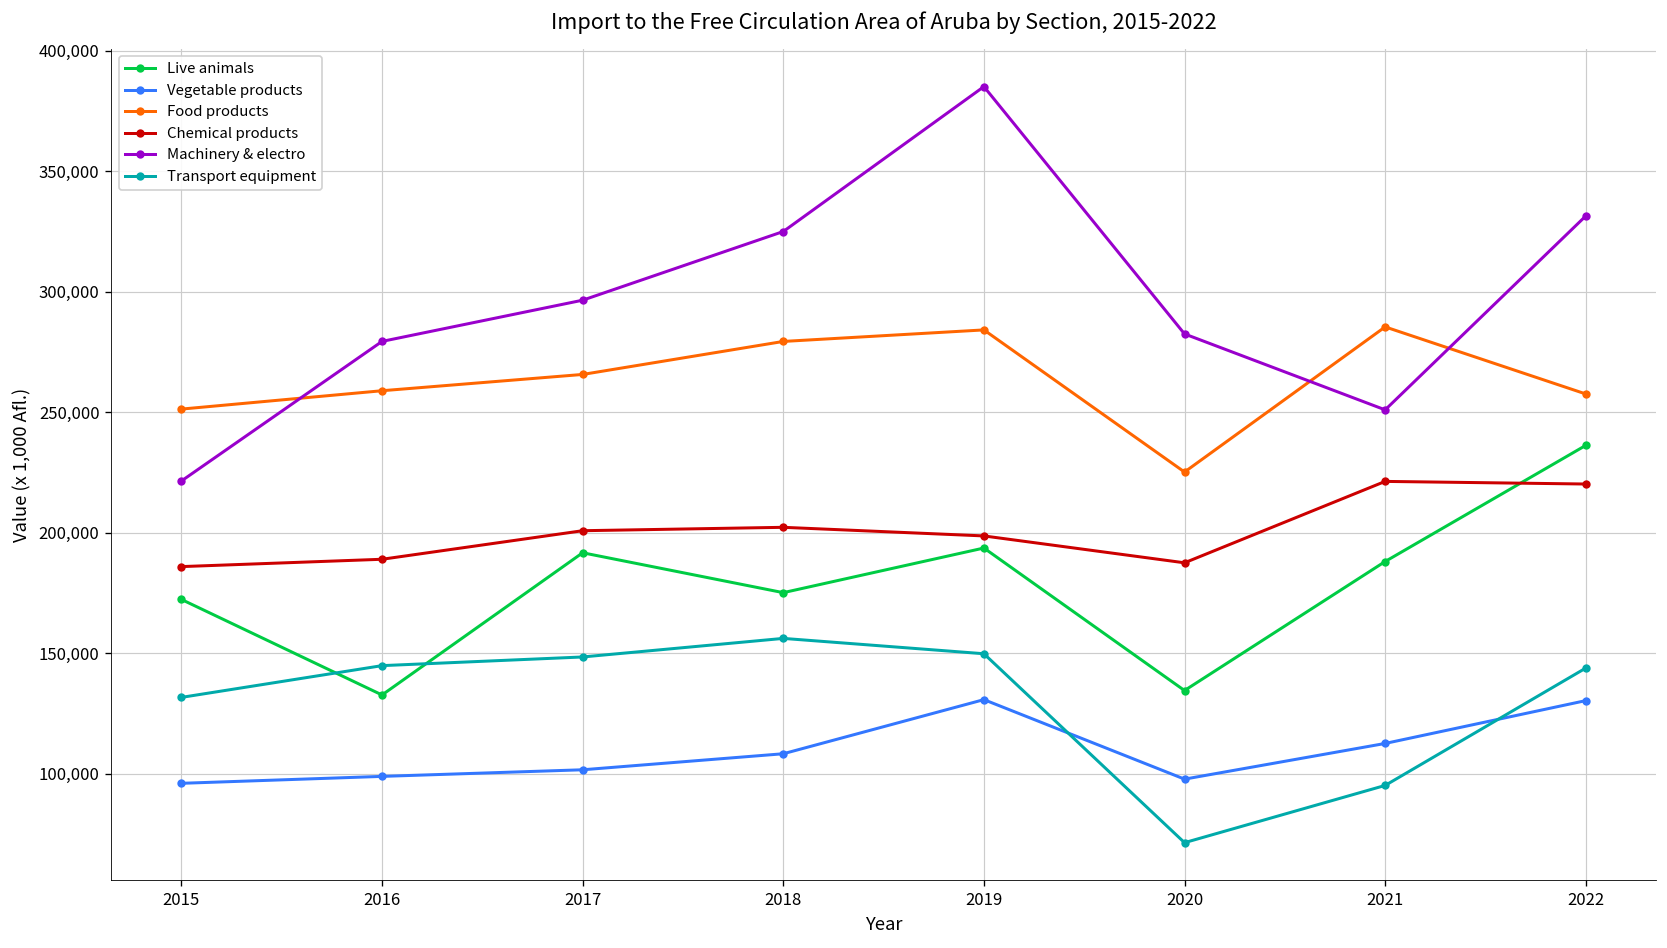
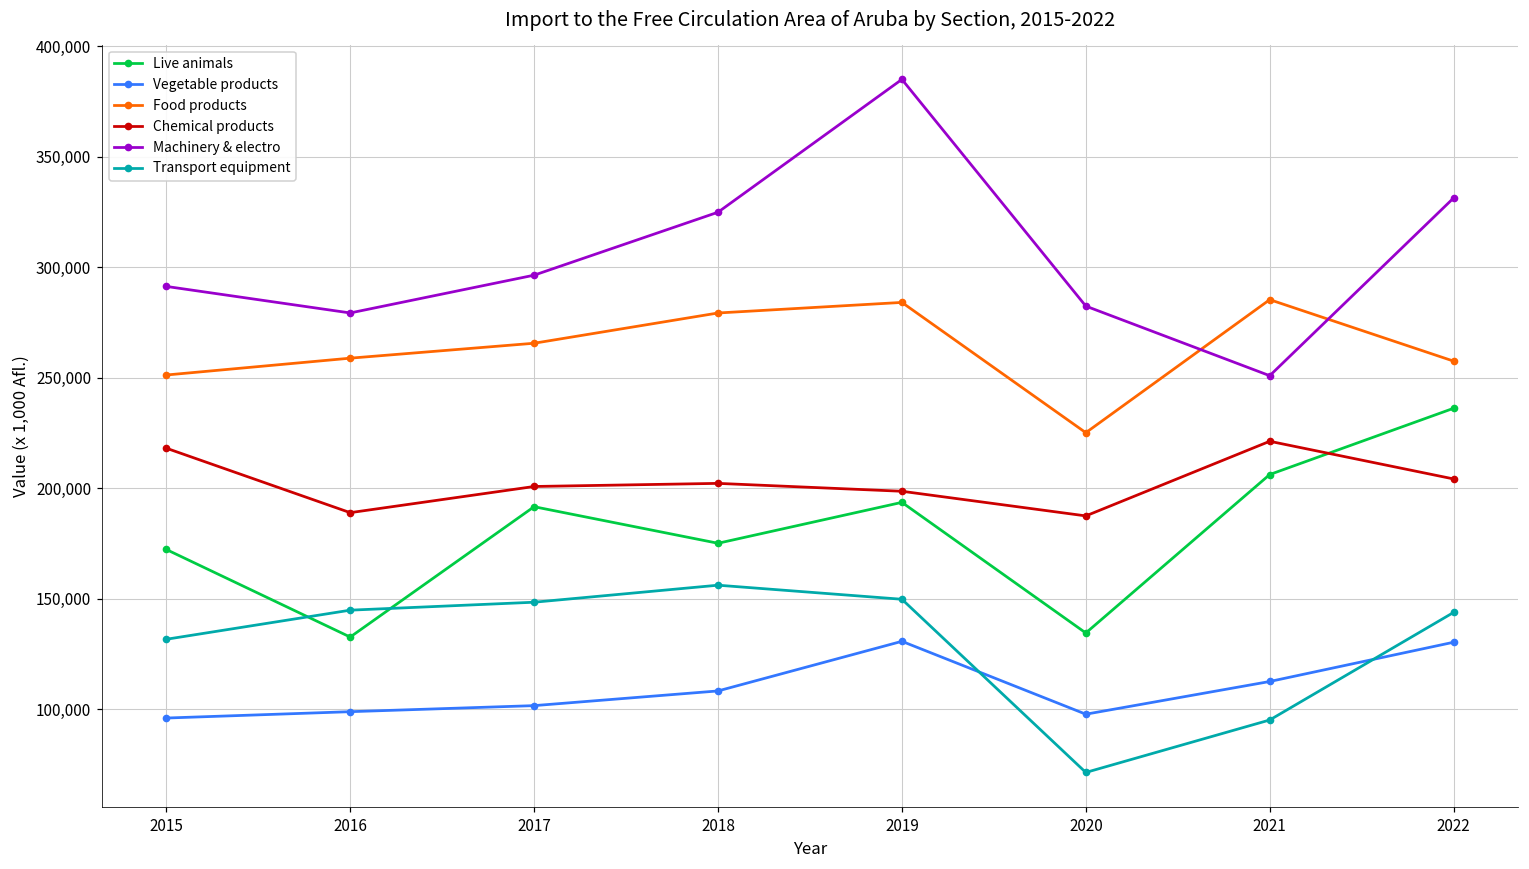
  {
    "Live animals": {
      "2015": "172,000",
      "2016": "133,000",
      "2017": "192,000",
      "2018": "175,000",
      "2019": "194,000",
      "2020": "135,000",
-     "2021": "188,000",
+     "2021": "206,000",
      "2022": "236,000"
    },
    "Vegetable products": {
      "2015": "96,000",
      "2016": "99,000",
      "2017": "102,000",
      "2018": "108,000",
      "2019": "131,000",
      "2020": "98,000",
      "2021": "113,000",
      "2022": "130,000"
    },
    "Food products": {
      "2015": "251,000",
      "2016": "259,000",
      "2017": "266,000",
      "2018": "279,000",
      "2019": "284,000",
      "2020": "225,000",
      "2021": "285,000",
      "2022": "258,000"
    },
    "Chemical products": {
-     "2015": "186,000",
+     "2015": "218,000",
      "2016": "189,000",
      "2017": "201,000",
      "2018": "202,000",
      "2019": "199,000",
      "2020": "188,000",
      "2021": "221,000",
-     "2022": "220,000"
+     "2022": "204,000"
    },
    "Machinery & electro": {
-     "2015": "221,000",
+     "2015": "291,000",
      "2016": "279,000",
      "2017": "296,000",
      "2018": "325,000",
      "2019": "385,000",
      "2020": "282,000",
      "2021": "251,000",
      "2022": "331,000"
    },
    "Transport equipment": {
      "2015": "132,000",
      "2016": "145,000",
      "2017": "148,000",
      "2018": "156,000",
      "2019": "150,000",
      "2020": "71,000",
      "2021": "95,000",
      "2022": "144,000"
    }
  }
